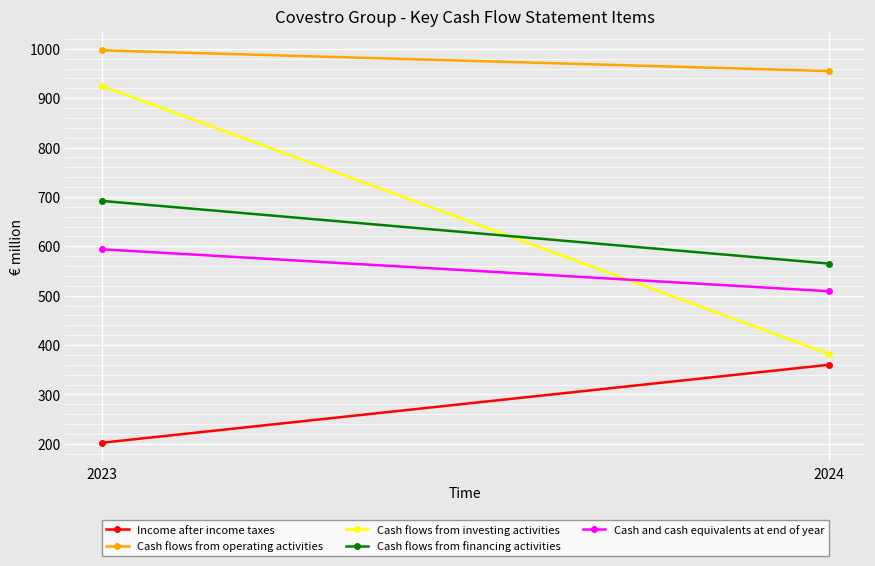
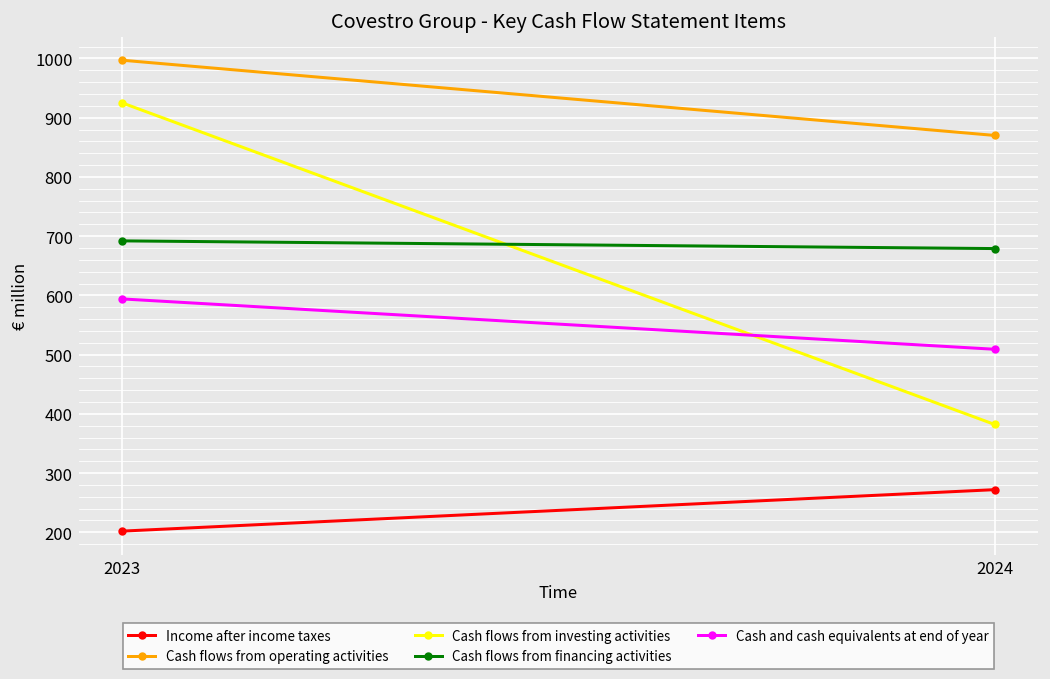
  {
    "Income after income taxes": {
      "2023": 200,
-     "2024": 360
+     "2024": 270
    },
    "Cash flows from operating activities": {
      "2023": 1000,
-     "2024": 960
+     "2024": 870
    },
    "Cash flows from investing activities": {
      "2023": 930,
      "2024": 380
    },
    "Cash flows from financing activities": {
      "2023": 690,
-     "2024": 570
+     "2024": 680
    },
    "Cash and cash equivalents at end of year": {
      "2023": 590,
      "2024": 510
    }
  }
